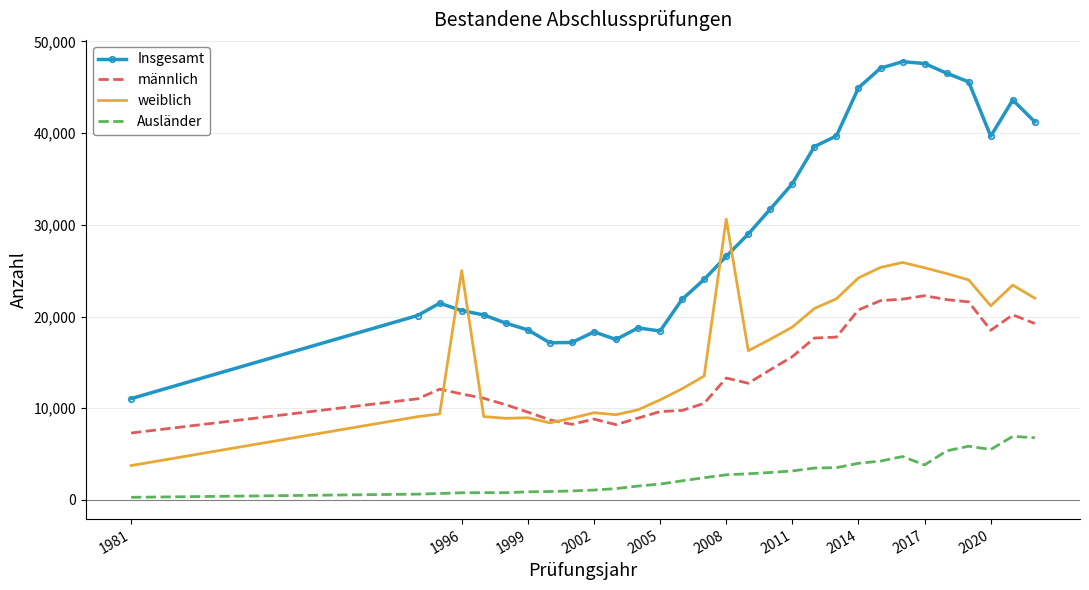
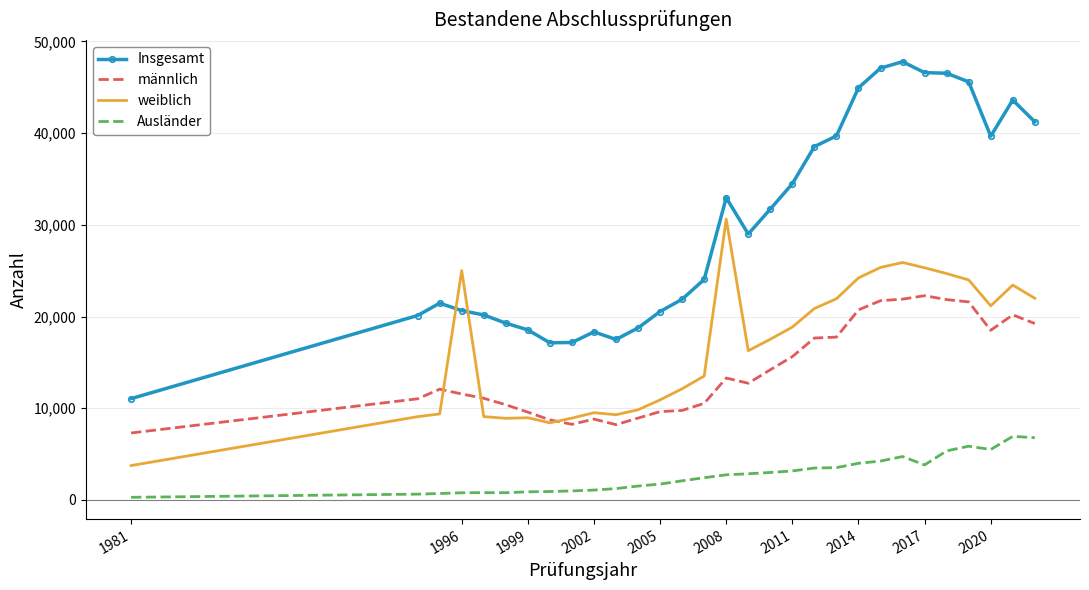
  {
    "Insgesamt": {
      "1981": "11,000",
      "1996": "21,000",
      "1999": "19,000",
      "2002": "18,000",
-     "2005": "18,000",
-     "2008": "27,000",
+     "2005": "21,000",
+     "2008": "33,000",
      "2011": "34,000",
      "2014": "45,000",
-     "2017": "48,000",
+     "2017": "47,000",
      "2020": "40,000"
    },
    "männlich": {
      "1981": "7,000",
      "1996": "12,000",
      "1999": "10,000",
      "2002": "9,000",
      "2005": "10,000",
      "2008": "13,000",
      "2011": "16,000",
      "2014": "21,000",
      "2017": "22,000",
      "2020": "19,000"
    },
    "weiblich": {
      "1981": "4,000",
      "1996": "25,000",
      "1999": "9,000",
      "2002": "10,000",
      "2005": "11,000",
      "2008": "31,000",
      "2011": "19,000",
      "2014": "24,000",
      "2017": "25,000",
      "2020": "21,000"
    },
    "Ausländer": {
      "1981": "0",
      "1996": "1,000",
      "1999": "1,000",
      "2002": "1,000",
      "2005": "2,000",
      "2008": "3,000",
      "2011": "3,000",
      "2014": "4,000",
      "2017": "4,000",
      "2020": "6,000"
    }
  }
